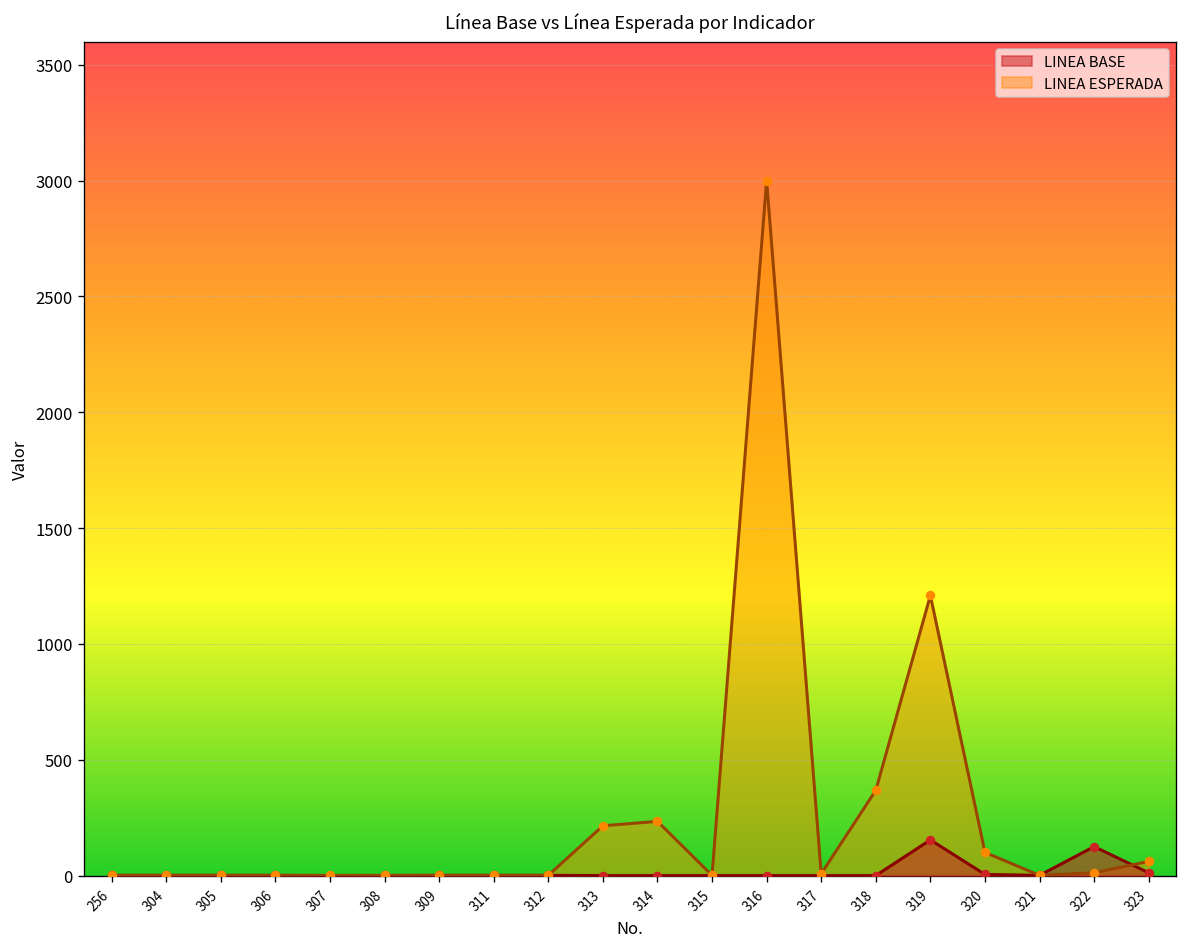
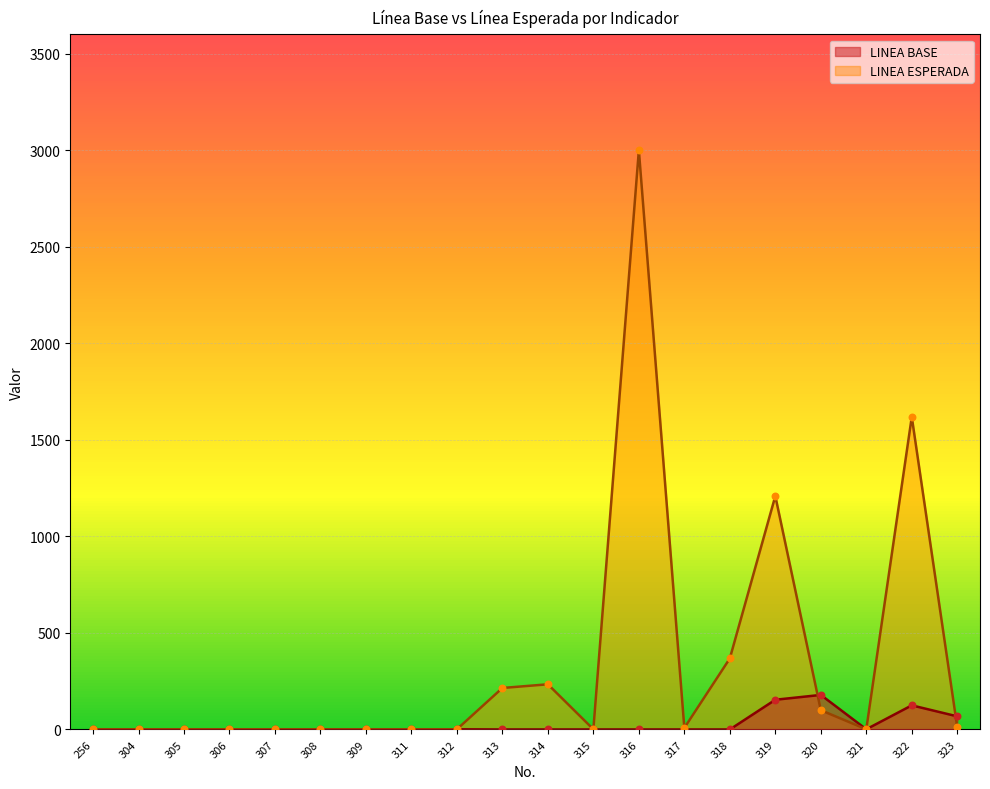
  {
    "LINEA BASE": {
      "313": 0,
      "314": 0,
      "316": 0,
      "318": 0,
      "319": 150,
-     "320": 10,
+     "320": 180,
      "322": 130,
-     "323": 10
+     "323": 70
    },
    "LINEA ESPERADA": {
      "313": 220,
      "314": 230,
      "316": 3000,
      "318": 370,
      "319": 1210,
      "320": 100,
-     "322": 10,
-     "323": 60
+     "322": 1620,
+     "323": 10
    }
  }
